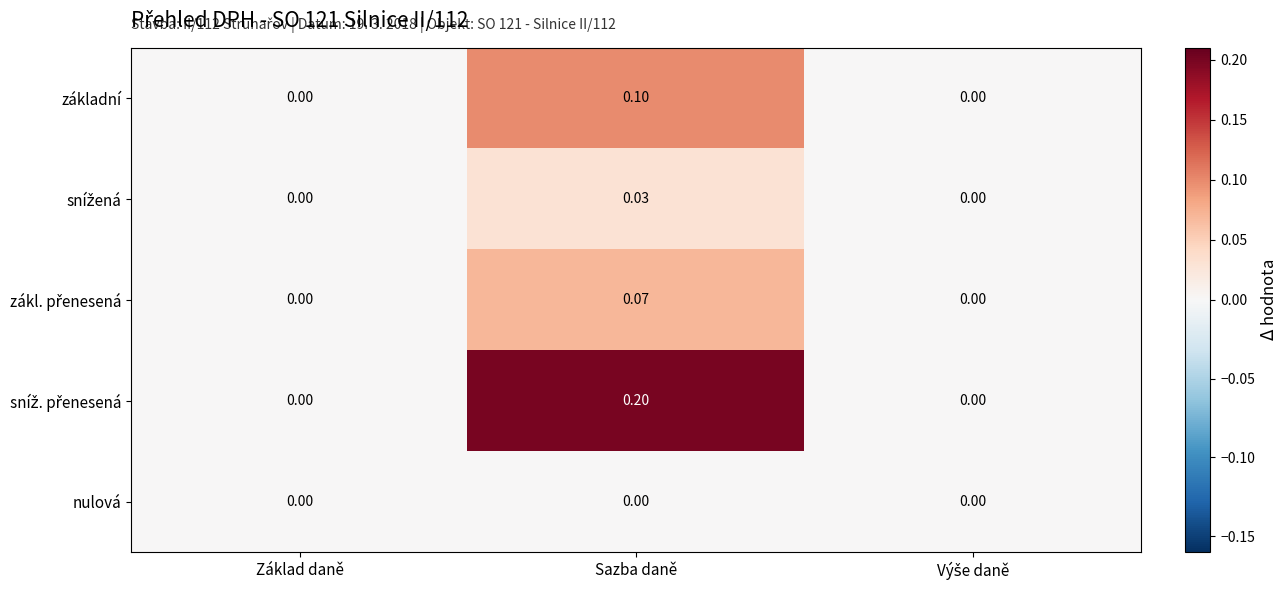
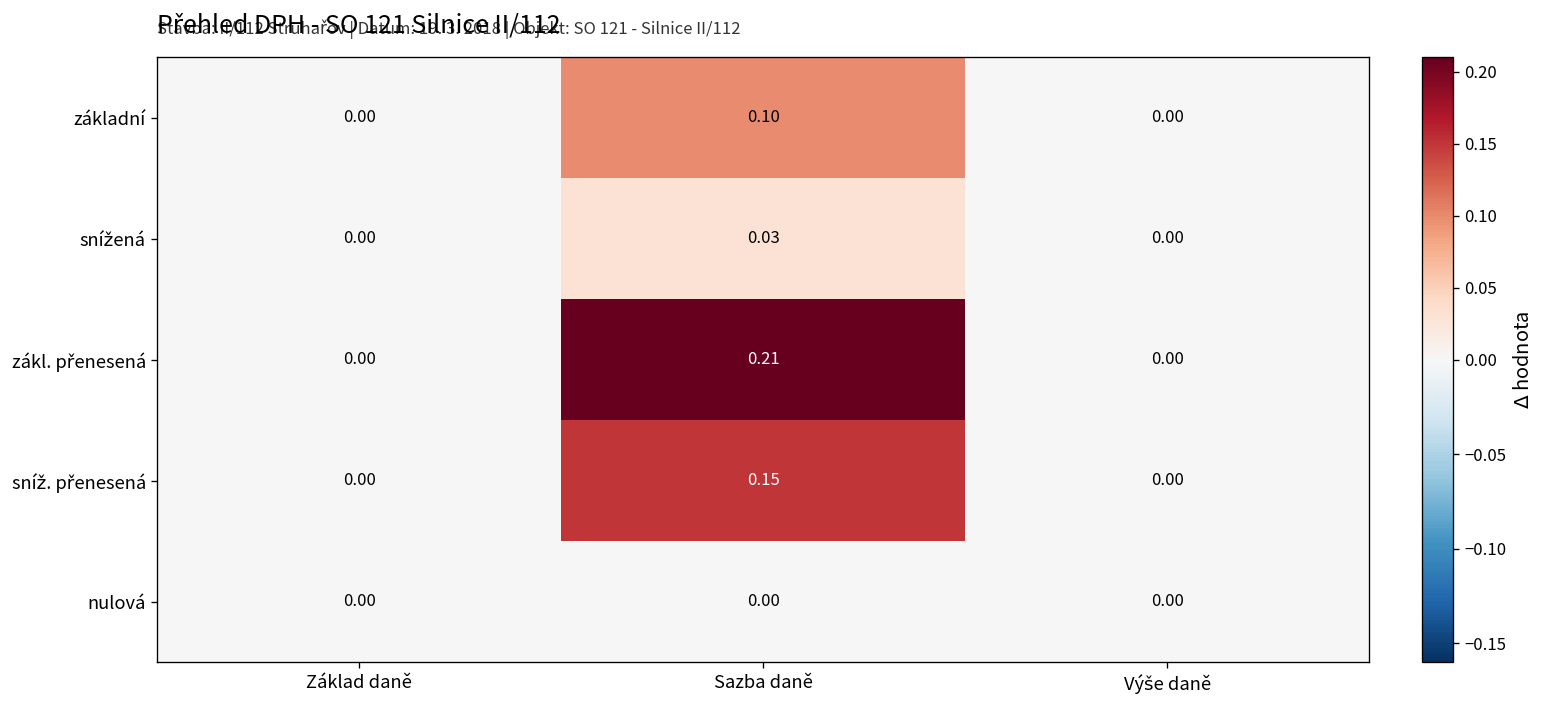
  {
    "základní": {
      "Základ daně": 0.00,
      "Sazba daně": 0.10,
      "Výše daně": 0.00
    },
    "snížená": {
      "Základ daně": 0.00,
      "Sazba daně": 0.03,
      "Výše daně": 0.00
    },
    "zákl. přenesená": {
      "Základ daně": 0.00,
-     "Sazba daně": 0.07,
+     "Sazba daně": 0.21,
      "Výše daně": 0.00
    },
    "sníž. přenesená": {
      "Základ daně": 0.00,
-     "Sazba daně": 0.20,
+     "Sazba daně": 0.15,
      "Výše daně": 0.00
    },
    "nulová": {
      "Základ daně": 0.00,
      "Sazba daně": 0.00,
      "Výše daně": 0.00
    }
  }
